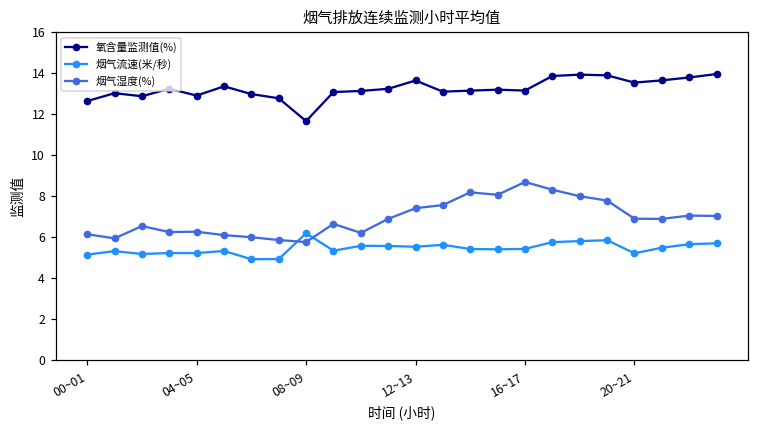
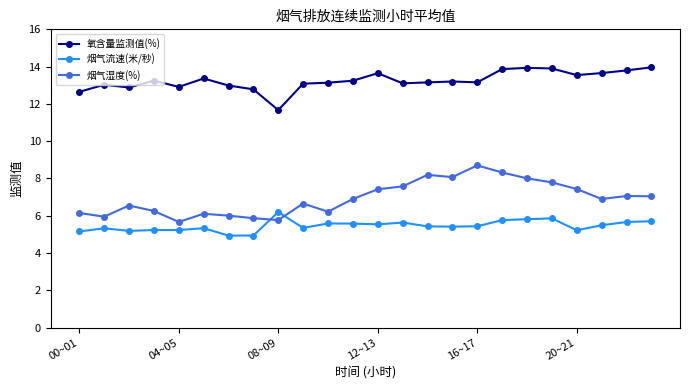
  {
    "氧含量监测值(%)": {
      "00~01": 12.6,
      "04~05": 12.9,
      "08~09": 11.7,
      "12~13": 13.6,
      "16~17": 13.2,
      "20~21": 13.5
    },
    "烟气流速(米/秒)": {
      "00~01": 5.2,
      "04~05": 5.2,
      "08~09": 6.2,
      "12~13": 5.5,
      "16~17": 5.4,
      "20~21": 5.2
    },
    "烟气湿度(%)": {
      "00~01": 6.2,
-     "04~05": 6.3,
+     "04~05": 5.7,
      "08~09": 5.8,
      "12~13": 7.4,
      "16~17": 8.7,
-     "20~21": 6.9
+     "20~21": 7.4
    }
  }
